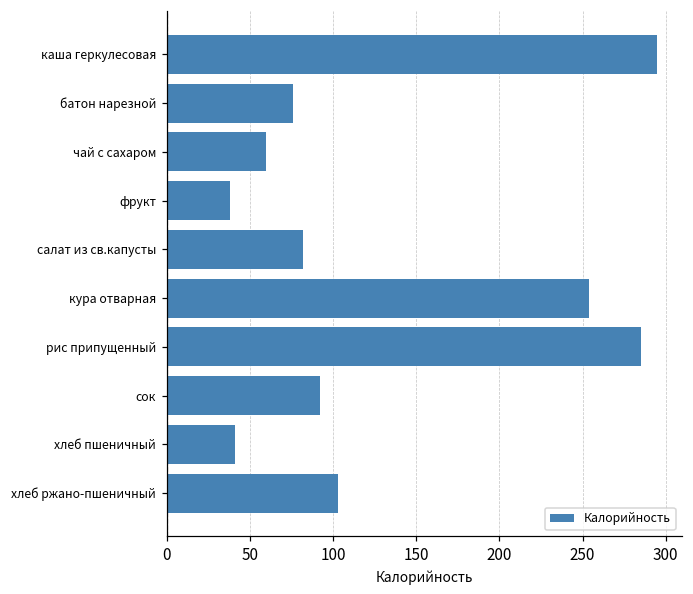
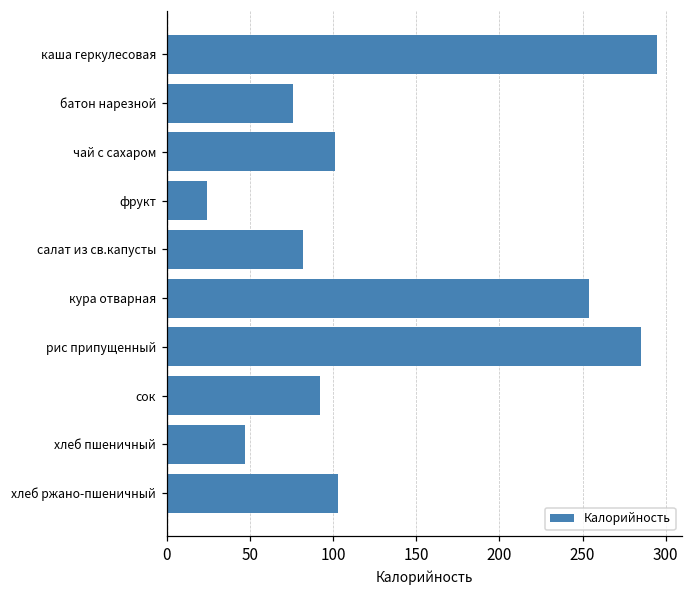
  {
    "каша геркулесовая": 295,
    "батон нарезной": 76,
-   "чай с сахаром": 60,
-   "фрукт": 38,
+   "чай с сахаром": 101,
+   "фрукт": 24,
    "салат из св.капусты": 82,
    "кура отварная": 254,
    "рис припущенный": 285,
    "сок": 92,
-   "хлеб пшеничный": 41,
+   "хлеб пшеничный": 47,
    "хлеб ржано-пшеничный": 103
  }
